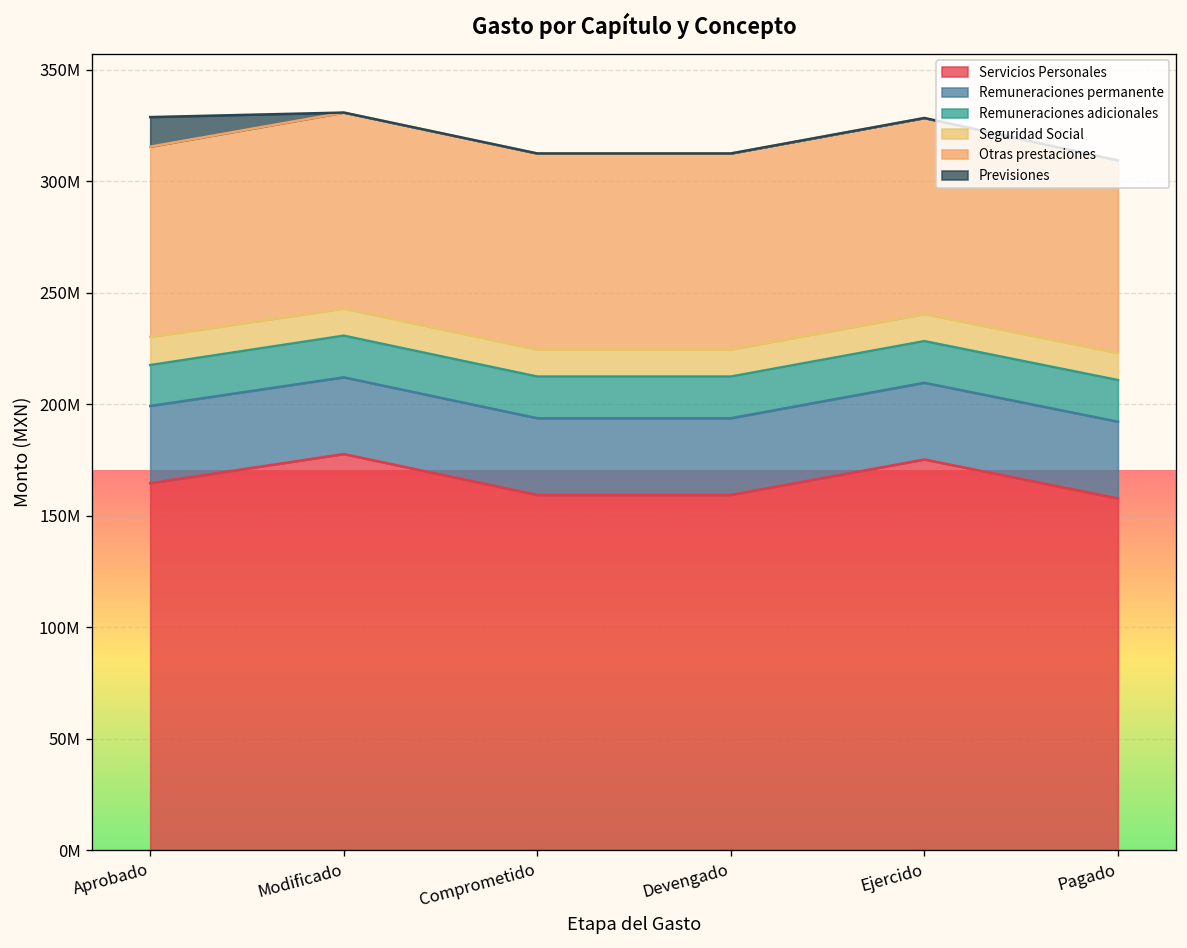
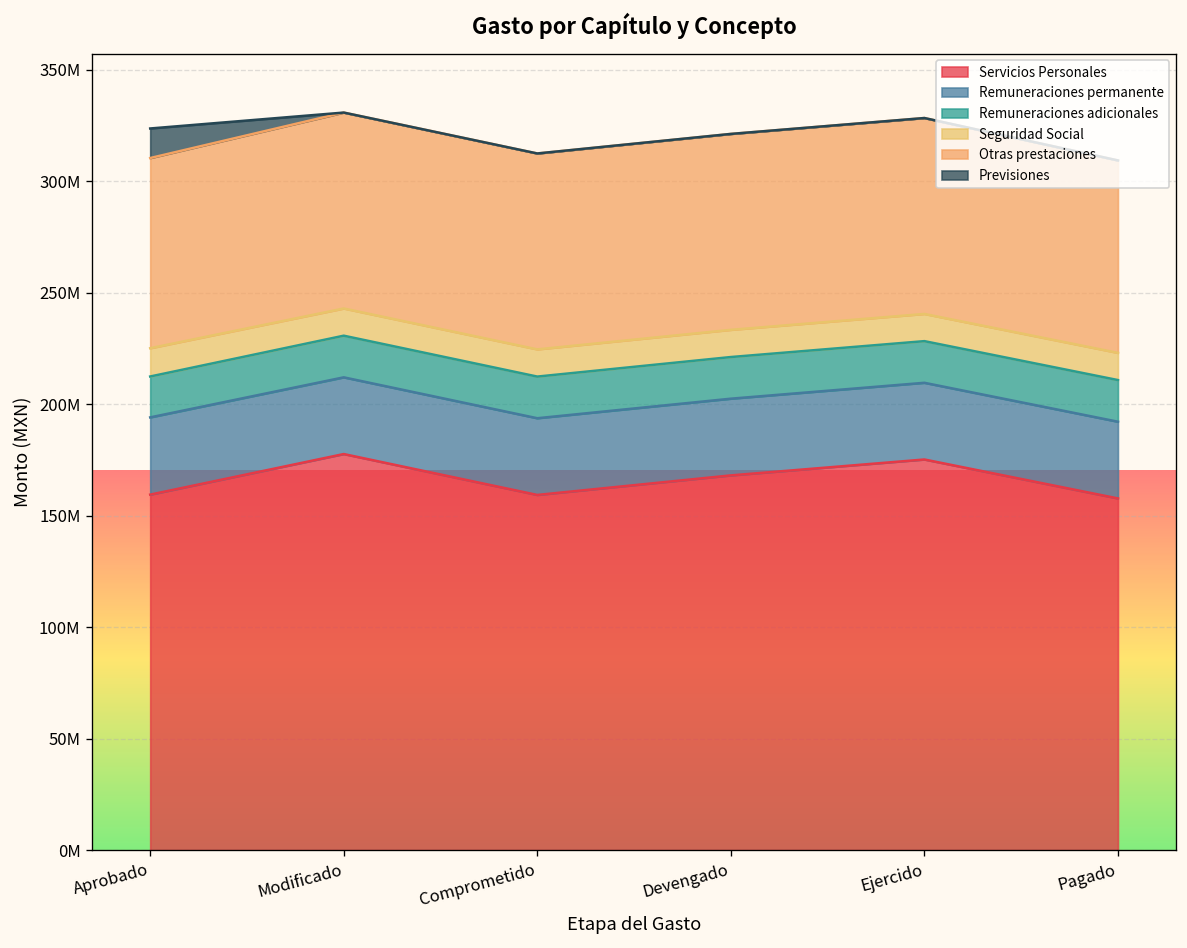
  {
    "Servicios Personales": {
-     "Aprobado": 165000000,
+     "Aprobado": 159000000,
      "Modificado": 178000000,
      "Comprometido": 159000000,
-     "Devengado": 159000000,
+     "Devengado": 168000000,
      "Ejercido": 175000000,
      "Pagado": 158000000
    },
    "Previsiones": {
      "Aprobado": 13000000
    }
  }
